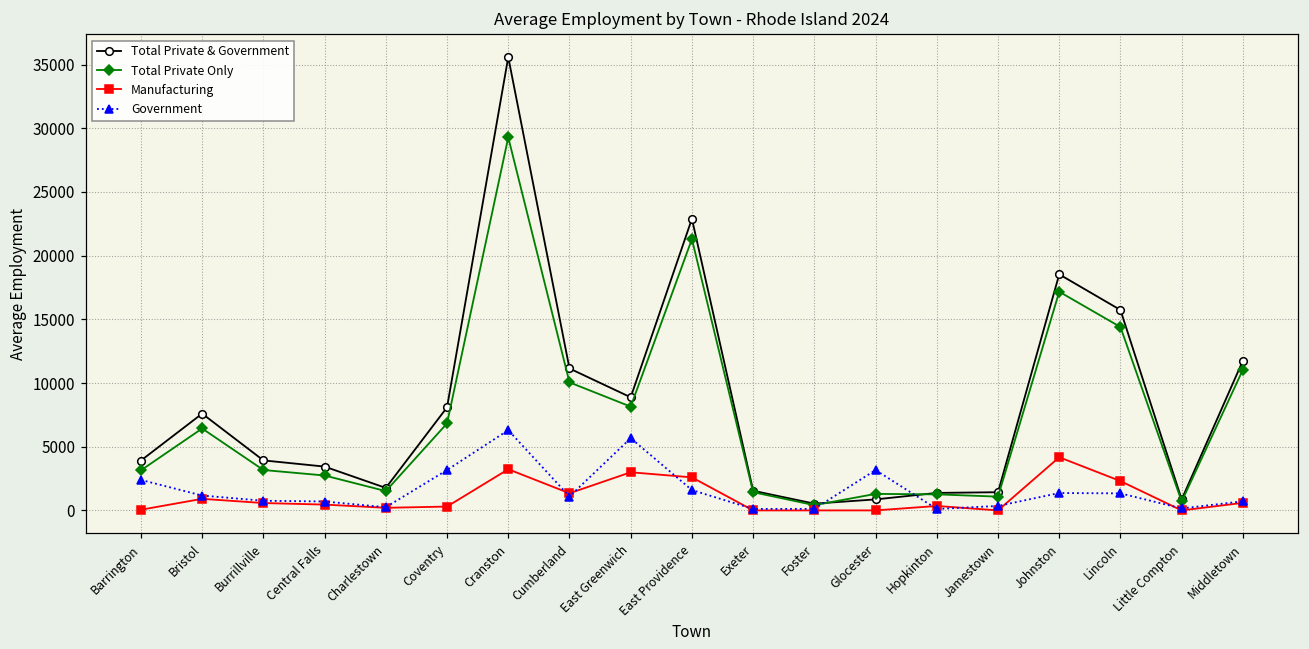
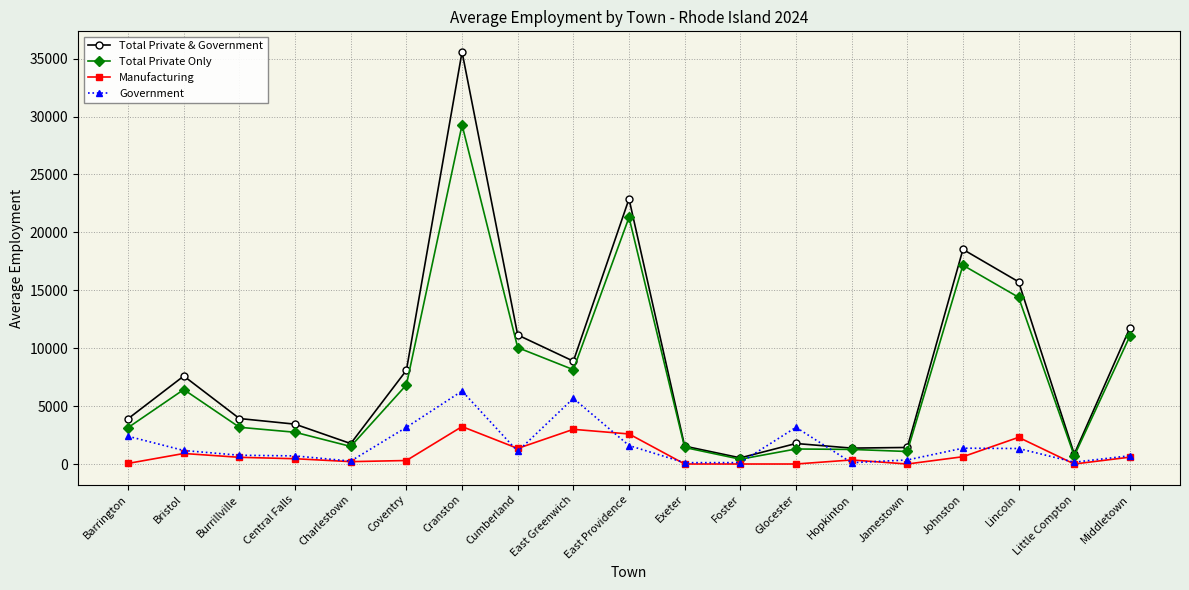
  {
    "Total Private & Government": {
      "Barrington": 3900,
      "Bristol": 7600,
      "Burrillville": 3900,
      "Central Falls": 3400,
      "Charlestown": 1800,
      "Coventry": 8100,
      "Cranston": 35600,
      "Cumberland": 11100,
      "East Greenwich": 8900,
      "East Providence": 22900,
-     "Glocester": 900,
+     "Glocester": 1800,
      "Jamestown": 1400,
      "Johnston": 18500,
      "Lincoln": 15700,
      "Middletown": 11800
    },
    "Total Private Only": {
      "Barrington": 3100,
      "Bristol": 6400,
      "Burrillville": 3200,
      "Central Falls": 2700,
      "Charlestown": 1500,
      "Coventry": 6800,
      "Cranston": 29300,
      "Cumberland": 10100,
      "East Greenwich": 8100,
      "East Providence": 21300,
      "Glocester": 1300,
      "Jamestown": 1100,
      "Johnston": 17200,
      "Lincoln": 14400,
      "Middletown": 11000
    },
    "Manufacturing": {
      "Barrington": 100,
      "Bristol": 900,
      "Central Falls": 500,
      "Coventry": 300,
      "Cranston": 3200,
      "Cumberland": 1300,
      "East Greenwich": 3000,
      "East Providence": 2600,
      "Glocester": 0,
      "Hopkinton": 300,
      "Jamestown": 0,
-     "Johnston": 4200,
+     "Johnston": 600,
      "Lincoln": 2300
    },
    "Government": {
      "Barrington": 2400,
      "Bristol": 1200,
      "Central Falls": 700,
      "Coventry": 3200,
      "Cranston": 6300,
      "Cumberland": 1100,
      "East Greenwich": 5700,
      "East Providence": 1600,
      "Glocester": 3200,
      "Hopkinton": 100,
      "Jamestown": 300,
      "Johnston": 1400,
      "Lincoln": 1300
    }
  }
